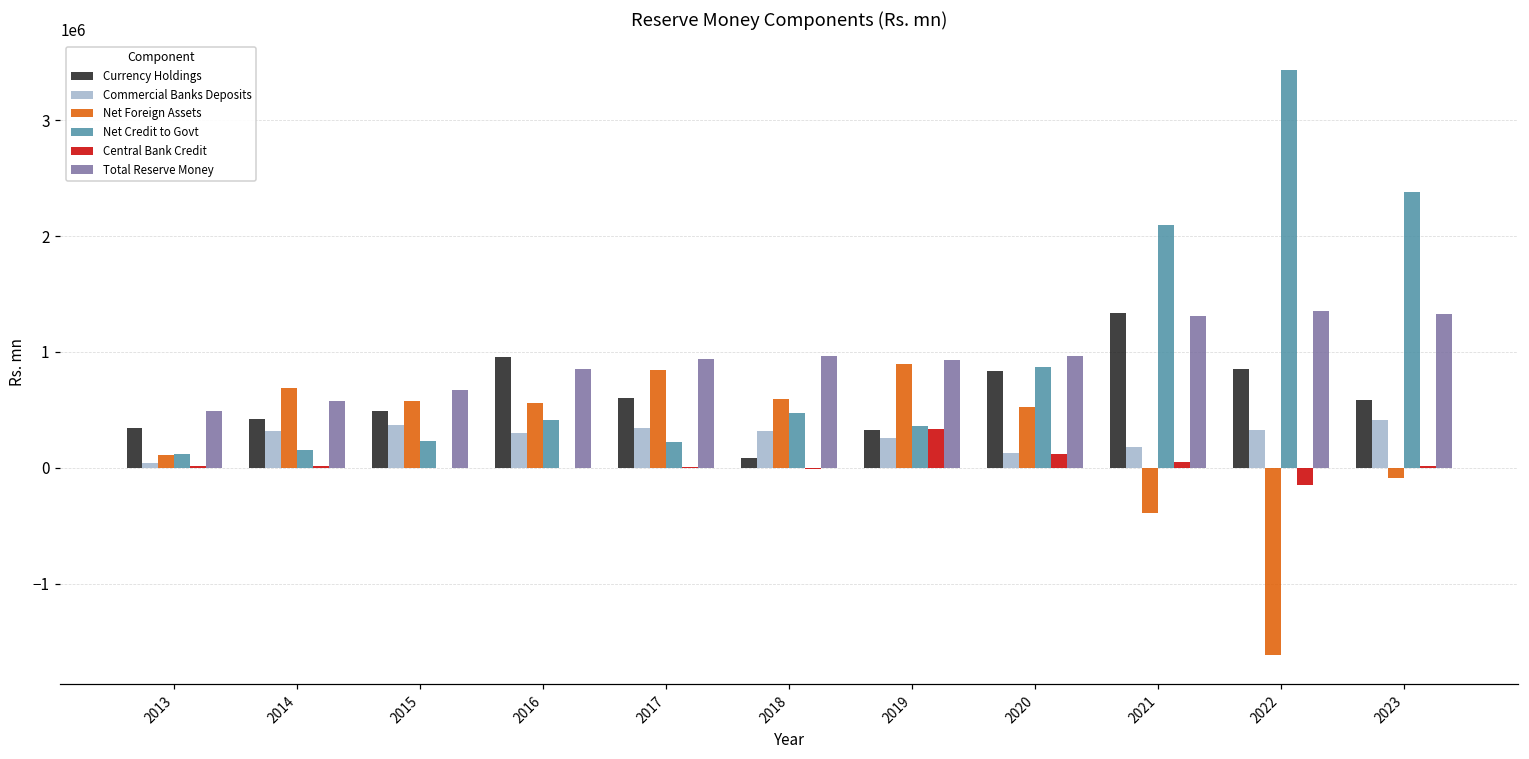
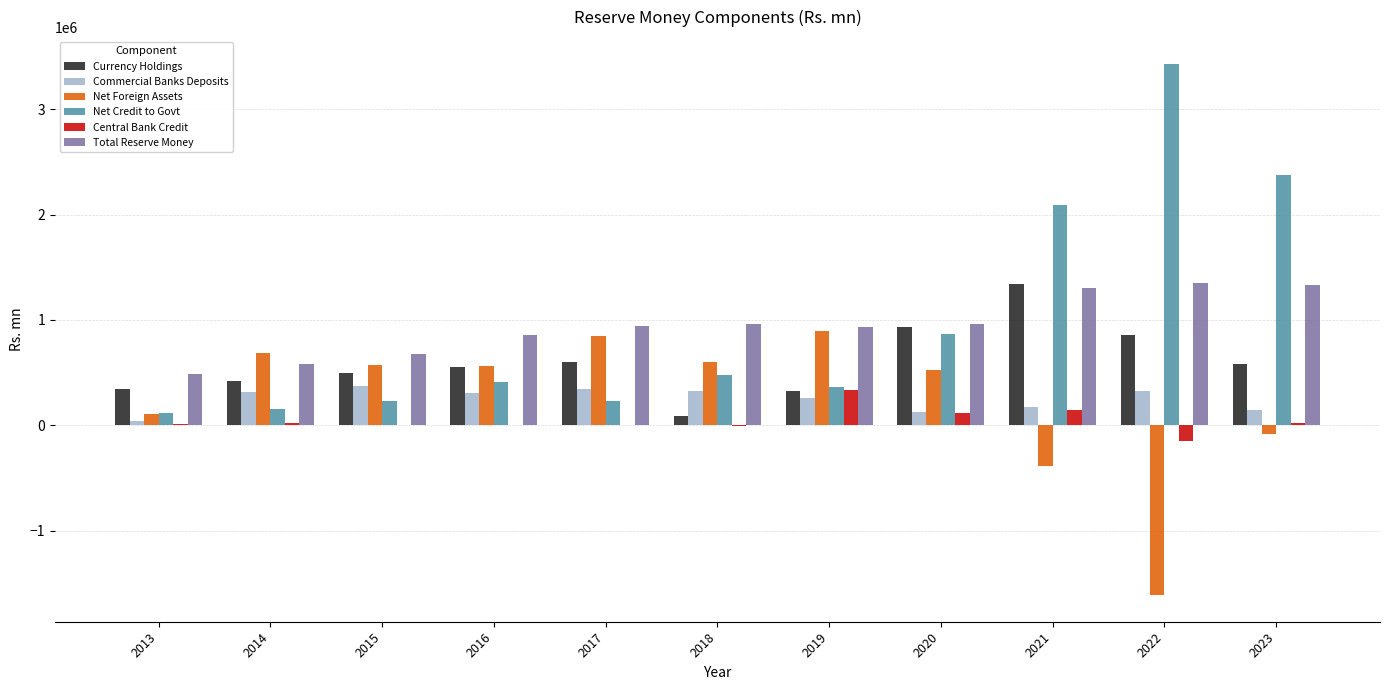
  {
    "Currency Holdings": {
      "2013": 340000,
      "2014": 420000,
      "2015": 490000,
-     "2016": 960000,
+     "2016": 550000,
      "2017": 600000,
      "2018": 80000,
      "2019": 330000,
-     "2020": 830000,
+     "2020": 930000,
      "2021": 1340000,
      "2022": 860000,
      "2023": 580000
    },
    "Commercial Banks Deposits": {
      "2013": 40000,
      "2014": 320000,
      "2015": 370000,
      "2016": 300000,
      "2017": 340000,
      "2018": 320000,
      "2019": 250000,
      "2020": 130000,
      "2021": 180000,
      "2022": 320000,
-     "2023": 420000
+     "2023": 140000
    },
    "Net Foreign Assets": {
      "2013": 110000,
      "2014": 690000,
      "2015": 580000,
      "2016": 560000,
      "2017": 850000,
      "2018": 600000,
      "2019": 900000,
      "2020": 530000,
      "2021": -390000,
      "2022": -1610000,
      "2023": -90000
    },
    "Central Bank Credit": {
      "2019": 330000,
      "2020": 110000,
-     "2021": 50000,
+     "2021": 140000,
      "2022": -150000
    }
  }
